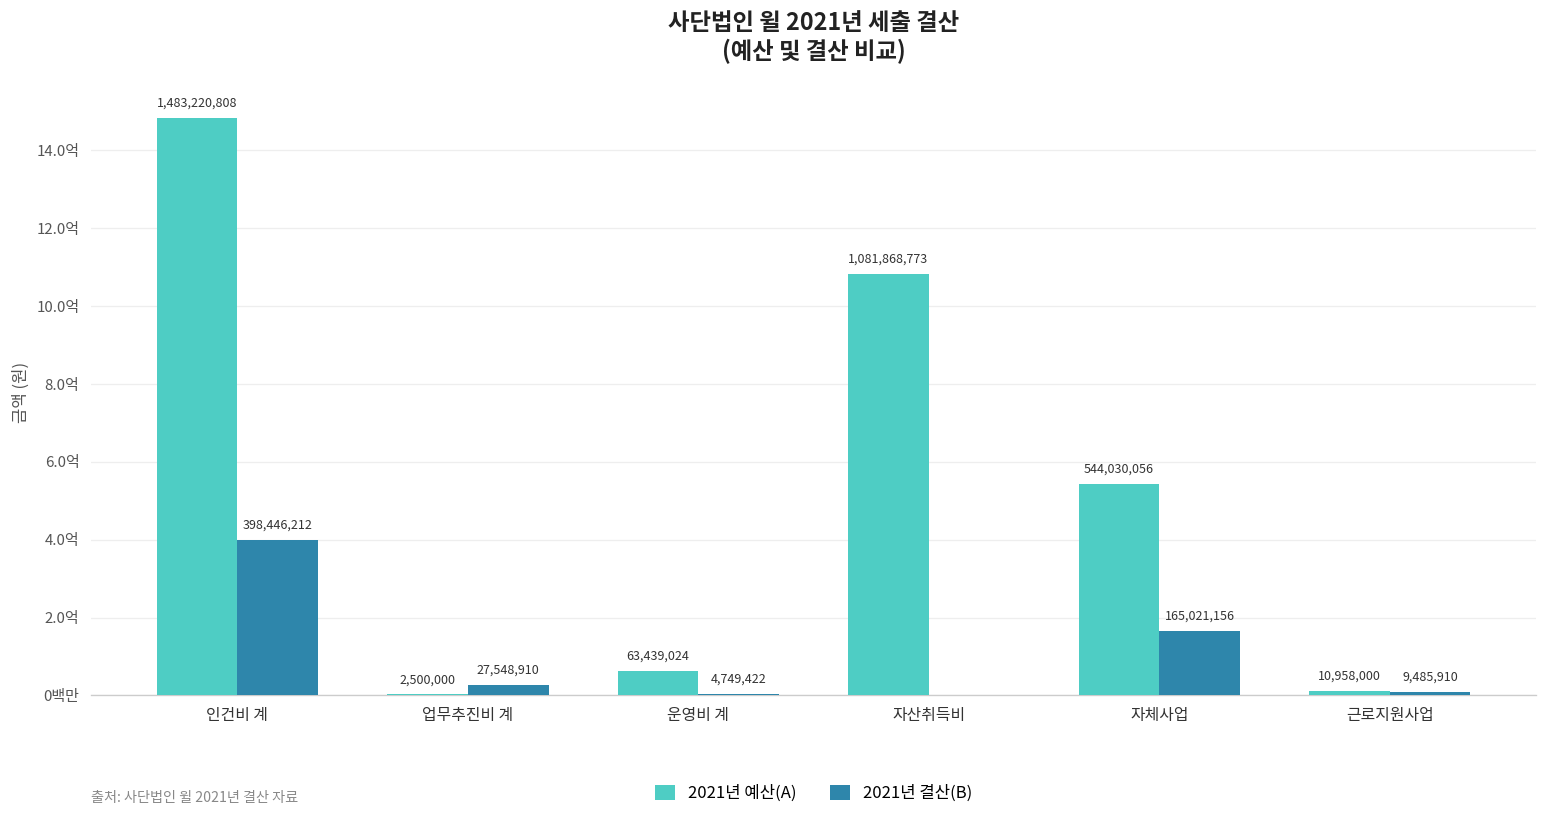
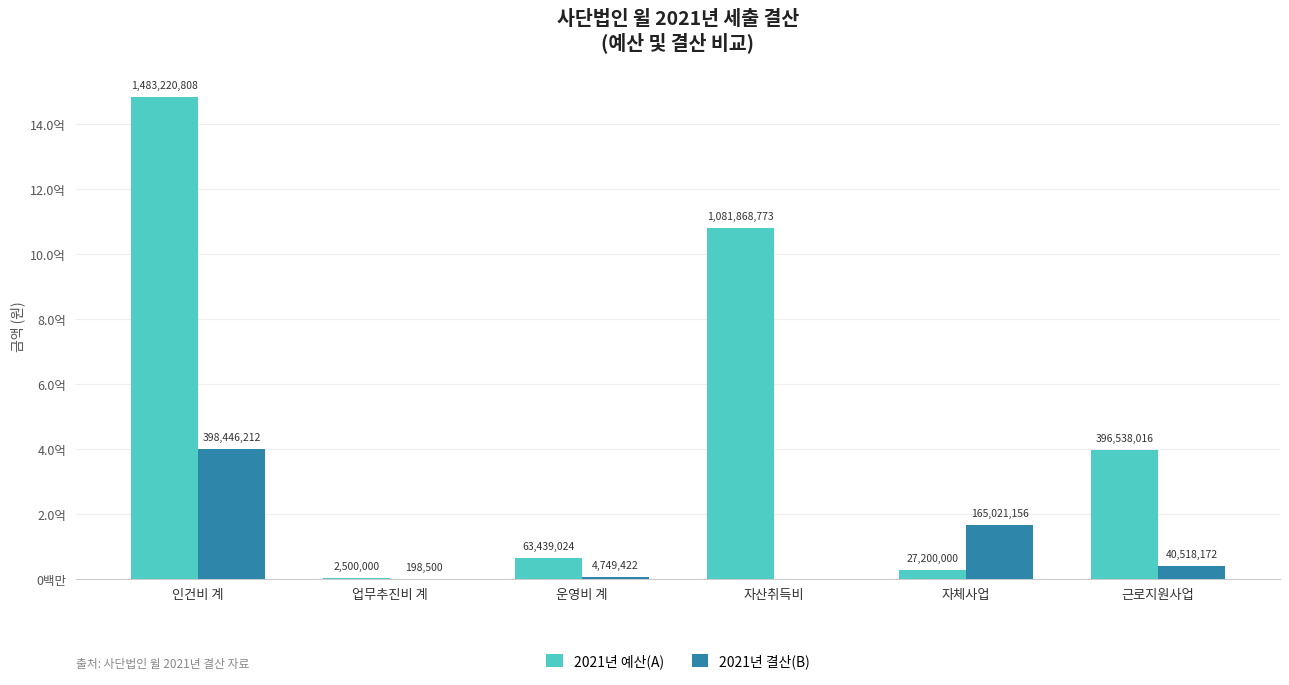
  {
    "2021년 예산(A)": {
      "인건비 계": "1,483,220,808",
      "업무추진비 계": "2,500,000",
      "운영비 계": "63,439,024",
      "자산취득비": "1,081,868,773",
-     "자체사업": "544,030,056",
-     "근로지원사업": "10,958,000"
+     "자체사업": "27,200,000",
+     "근로지원사업": "396,538,016"
    },
    "2021년 결산(B)": {
      "인건비 계": "398,446,212",
-     "업무추진비 계": "27,548,910",
+     "업무추진비 계": "198,500",
      "운영비 계": "4,749,422",
      "자체사업": "165,021,156",
-     "근로지원사업": "9,485,910"
+     "근로지원사업": "40,518,172"
    }
  }
